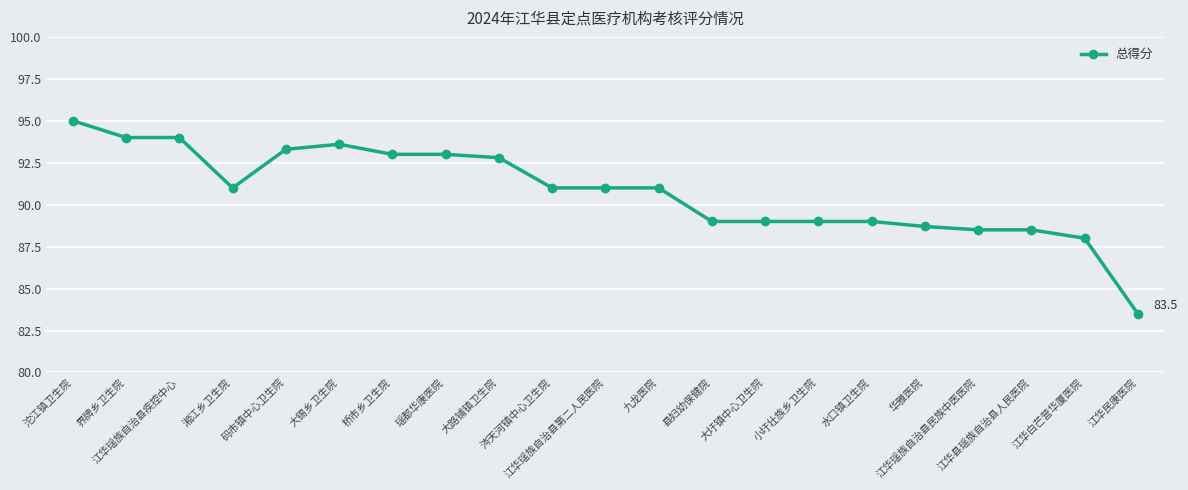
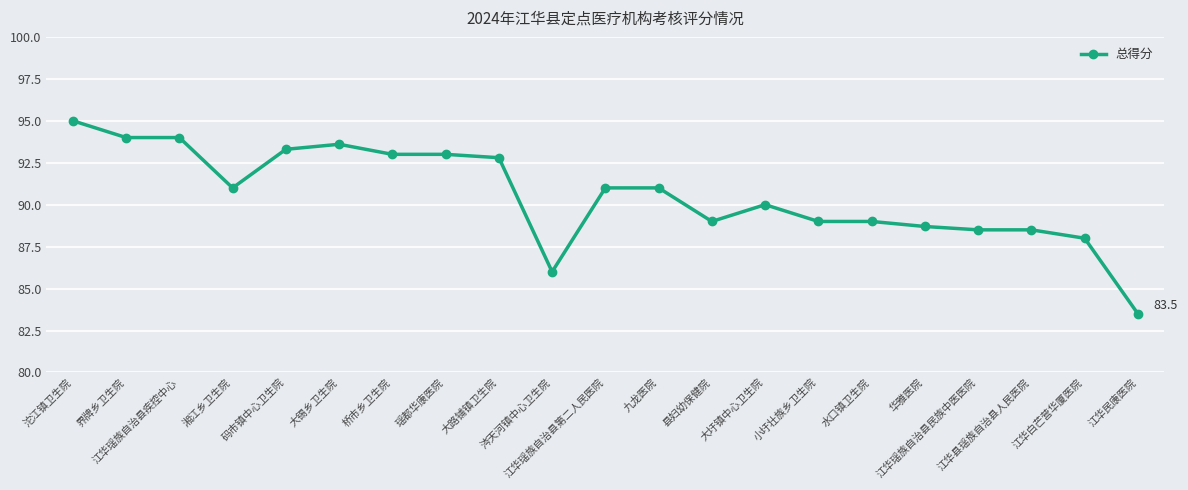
  {
    "沱江镇卫生院": 95,
    "界牌乡卫生院": 94,
    "江华瑶族自治县疾控中心": 94,
    "湘江乡卫生院": 91,
    "码市镇中心卫生院": 93.3,
    "大锡乡卫生院": 93.6,
    "桥市乡卫生院": 93,
    "瑶都华康医院": 93,
    "大路铺镇卫生院": 92.8,
-   "涔天河镇中心卫生院": 91,
+   "涔天河镇中心卫生院": 86,
    "江华瑶族自治县第二人民医院": 91,
    "九龙医院": 91,
    "县妇幼保健院": 89,
-   "大圩镇中心卫生院": 89,
+   "大圩镇中心卫生院": 90,
    "小圩壮族乡卫生院": 89,
    "水口镇卫生院": 89,
    "华雅医院": 88.7,
    "江华瑶族自治县民族中医医院": 88.5,
    "江华县瑶族自治县人民医院": 88.5,
    "江华白芒营华厦医院": 88
  }
